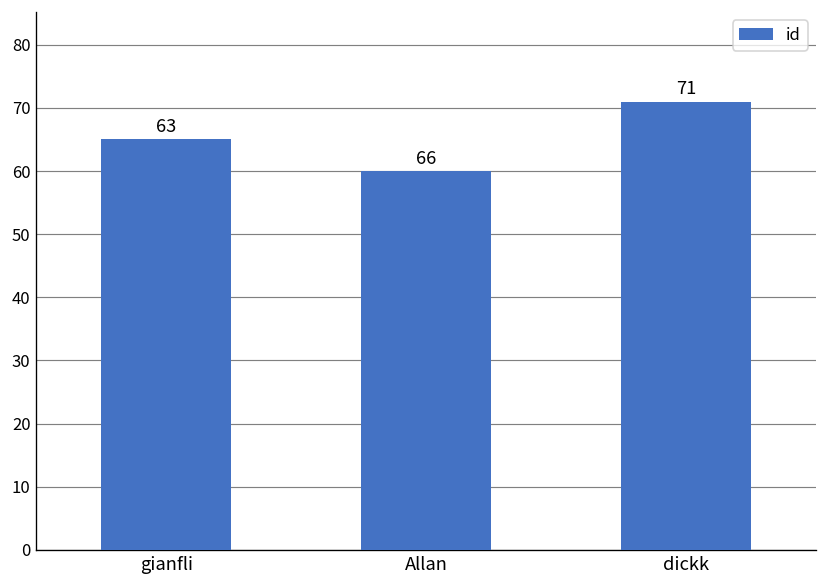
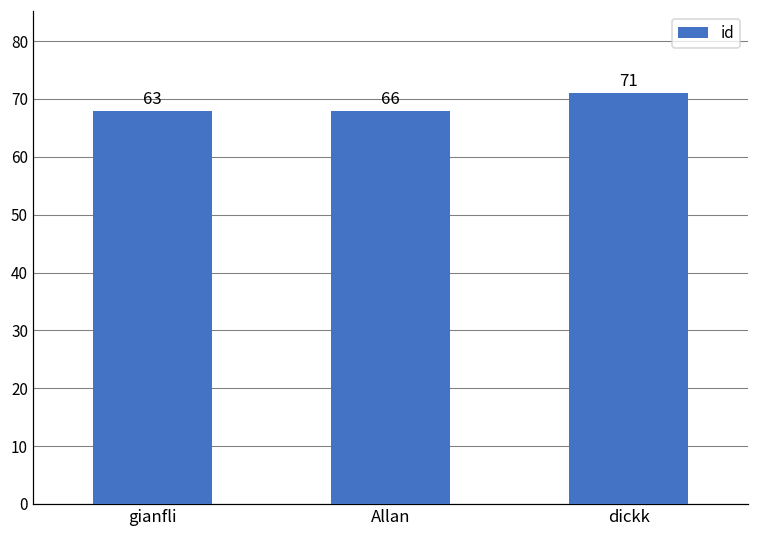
  {
-   "gianfli": 65,
-   "Allan": 60
+   "gianfli": 68,
+   "Allan": 68
  }
